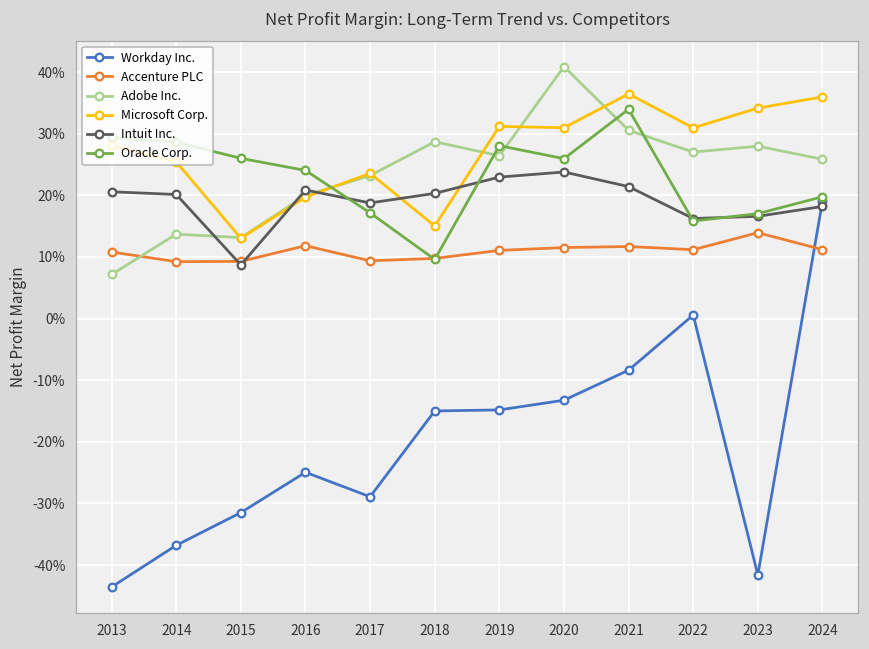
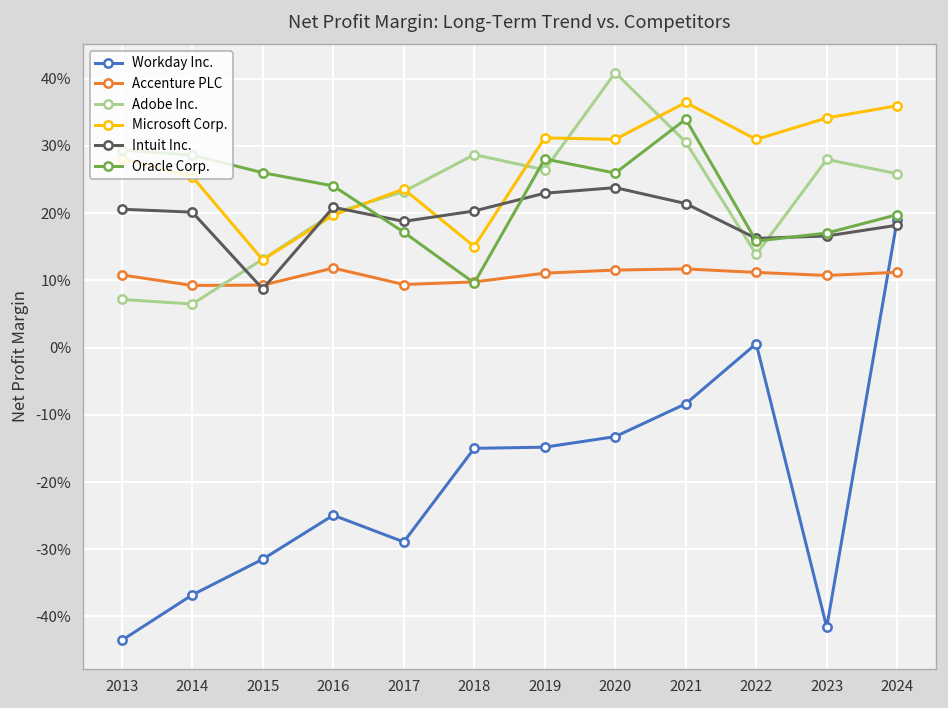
  {
    "Workday Inc.": {
      "2013": "-44%",
      "2014": "-37%",
      "2015": "-31%",
      "2016": "-25%",
      "2017": "-29%",
      "2018": "-15%",
      "2019": "-15%",
      "2020": "-13%",
      "2021": "-8%",
      "2022": "1%",
      "2023": "-42%",
      "2024": "19%"
    },
    "Accenture PLC": {
      "2013": "11%",
      "2014": "9%",
      "2015": "9%",
      "2016": "12%",
      "2017": "9%",
      "2019": "11%",
      "2020": "12%",
      "2021": "12%",
      "2022": "11%",
-     "2023": "14%",
+     "2023": "11%",
      "2024": "11%"
    },
    "Adobe Inc.": {
      "2013": "7%",
-     "2014": "14%",
+     "2014": "6%",
      "2018": "29%",
      "2019": "26%",
      "2020": "41%",
      "2021": "31%",
-     "2022": "27%",
+     "2022": "14%",
      "2023": "28%",
      "2024": "26%"
    },
    "Microsoft Corp.": {
      "2014": "25%",
      "2018": "15%",
      "2019": "31%",
      "2020": "31%",
      "2021": "36%",
      "2022": "31%",
      "2023": "34%",
      "2024": "36%"
    },
    "Intuit Inc.": {
      "2013": "21%",
      "2014": "20%",
      "2015": "9%",
      "2016": "21%",
      "2017": "19%",
      "2018": "20%",
      "2019": "23%",
      "2020": "24%",
      "2021": "21%",
      "2024": "18%"
    },
    "Oracle Corp.": {
      "2015": "26%",
      "2016": "24%",
      "2017": "17%",
      "2019": "28%",
      "2020": "26%",
      "2021": "34%",
      "2024": "20%"
    }
  }
